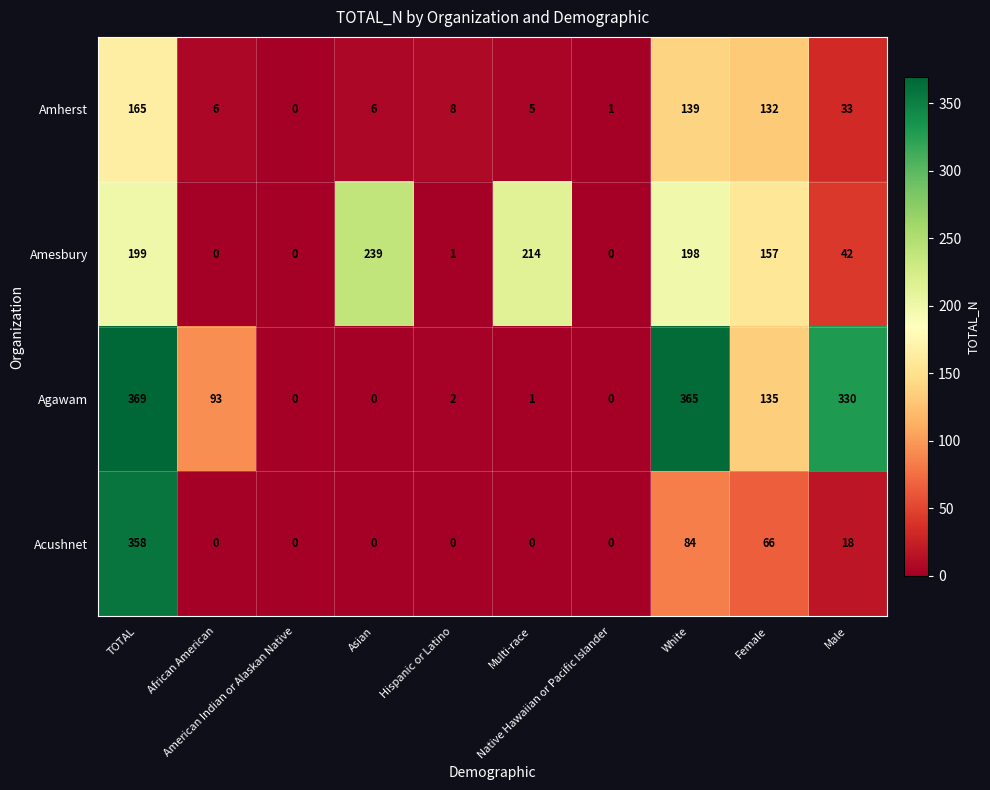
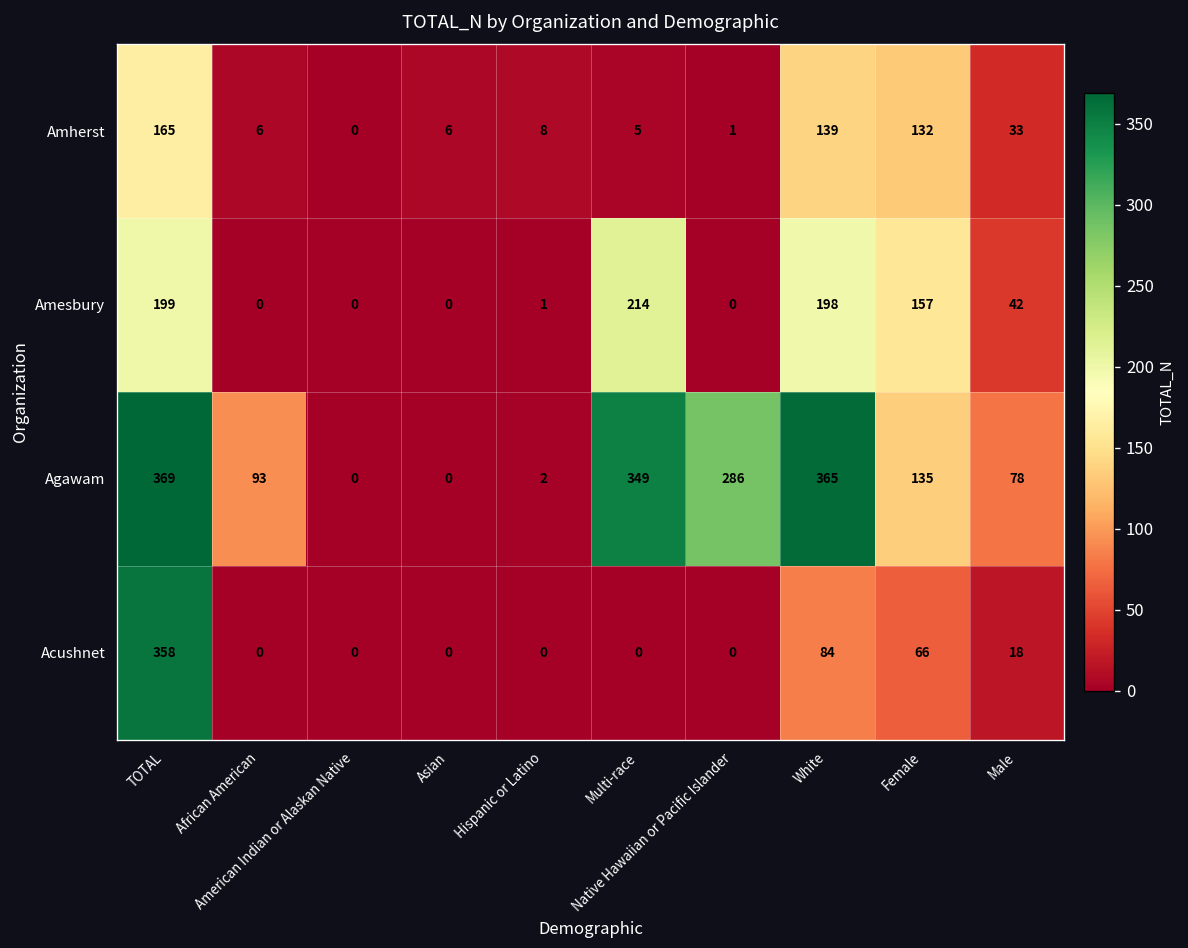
  {
    "Amherst": {
      "TOTAL": 165,
      "African American": 6,
      "American Indian or Alaskan Native": 0,
      "Asian": 6,
      "Hispanic or Latino": 8,
      "Multi-race": 5,
      "Native Hawaiian or Pacific Islander": 1,
      "White": 139,
      "Female": 132,
      "Male": 33
    },
    "Amesbury": {
      "TOTAL": 199,
      "African American": 0,
      "American Indian or Alaskan Native": 0,
-     "Asian": 239,
+     "Asian": 0,
      "Hispanic or Latino": 1,
      "Multi-race": 214,
      "Native Hawaiian or Pacific Islander": 0,
      "White": 198,
      "Female": 157,
      "Male": 42
    },
    "Agawam": {
      "TOTAL": 369,
      "African American": 93,
      "American Indian or Alaskan Native": 0,
      "Asian": 0,
      "Hispanic or Latino": 2,
-     "Multi-race": 1,
-     "Native Hawaiian or Pacific Islander": 0,
+     "Multi-race": 349,
+     "Native Hawaiian or Pacific Islander": 286,
      "White": 365,
      "Female": 135,
-     "Male": 330
+     "Male": 78
    },
    "Acushnet": {
      "TOTAL": 358,
      "African American": 0,
      "American Indian or Alaskan Native": 0,
      "Asian": 0,
      "Hispanic or Latino": 0,
      "Multi-race": 0,
      "Native Hawaiian or Pacific Islander": 0,
      "White": 84,
      "Female": 66,
      "Male": 18
    }
  }
